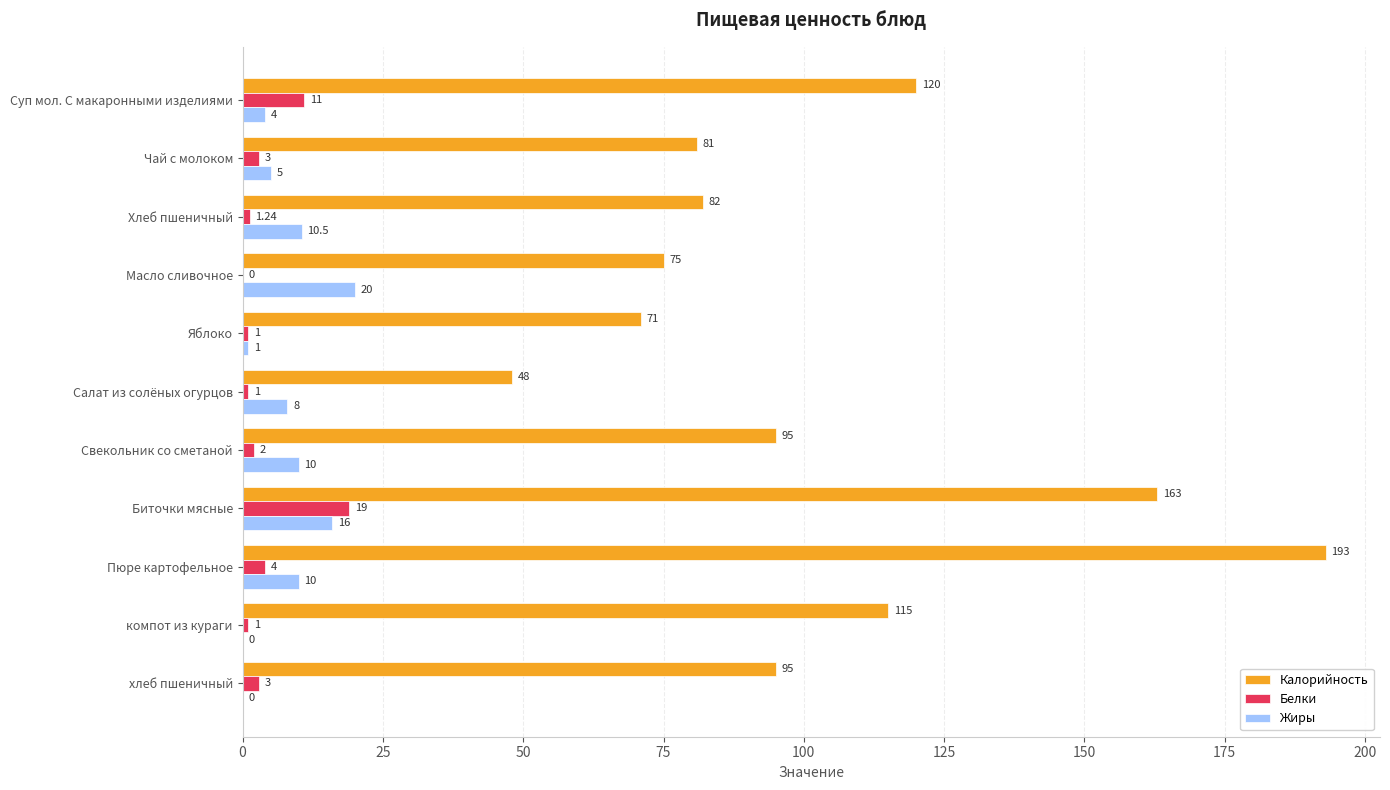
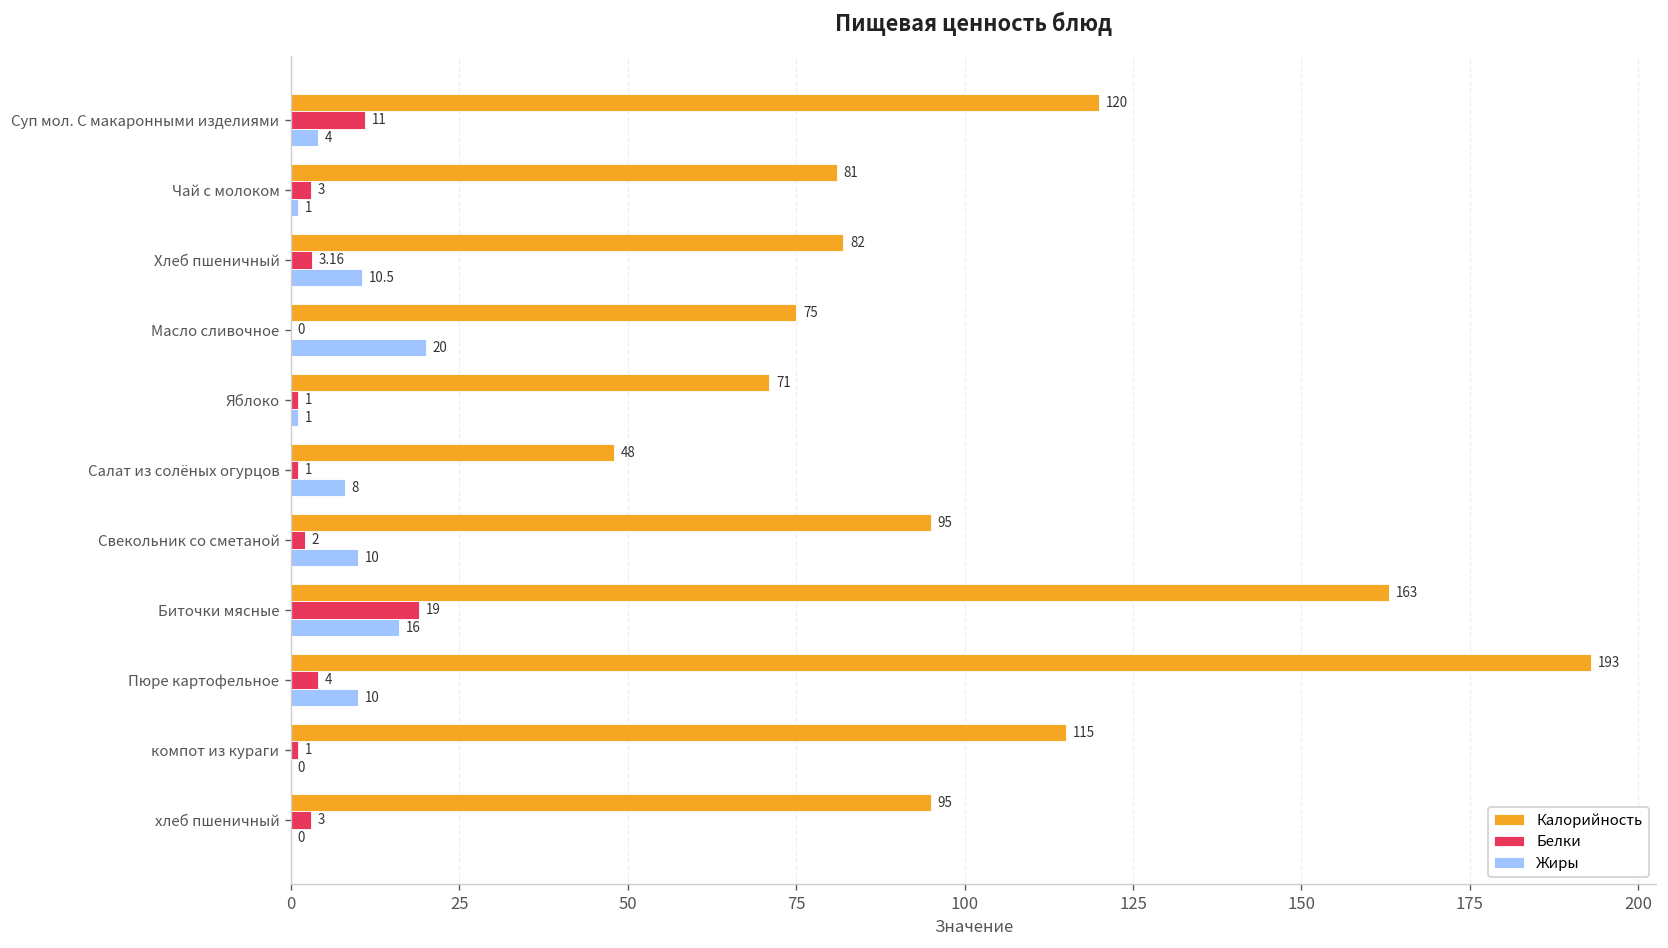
  {
    "Калорийность": {
      "Суп мол. С макаронными изделиями": 120,
      "Чай с молоком": 81,
      "Хлеб пшеничный": 82,
      "Масло сливочное": 75,
      "Яблоко": 71,
      "Салат из солёных огурцов": 48,
      "Свекольник со сметаной": 95,
      "Биточки мясные": 163,
      "Пюре картофельное": 193,
      "компот из кураги": 115,
      "хлеб пшеничный": 95
    },
    "Белки": {
      "Суп мол. С макаронными изделиями": 11,
      "Чай с молоком": 3,
-     "Хлеб пшеничный": 1.24,
+     "Хлеб пшеничный": 3.16,
      "Масло сливочное": 0,
      "Яблоко": 1,
      "Салат из солёных огурцов": 1,
      "Свекольник со сметаной": 2,
      "Биточки мясные": 19,
      "Пюре картофельное": 4,
      "компот из кураги": 1,
      "хлеб пшеничный": 3
    },
    "Жиры": {
      "Суп мол. С макаронными изделиями": 4,
-     "Чай с молоком": 5,
+     "Чай с молоком": 1,
      "Хлеб пшеничный": 10.5,
      "Масло сливочное": 20,
      "Яблоко": 1,
      "Салат из солёных огурцов": 8,
      "Свекольник со сметаной": 10,
      "Биточки мясные": 16,
      "Пюре картофельное": 10,
      "компот из кураги": 0,
      "хлеб пшеничный": 0
    }
  }
